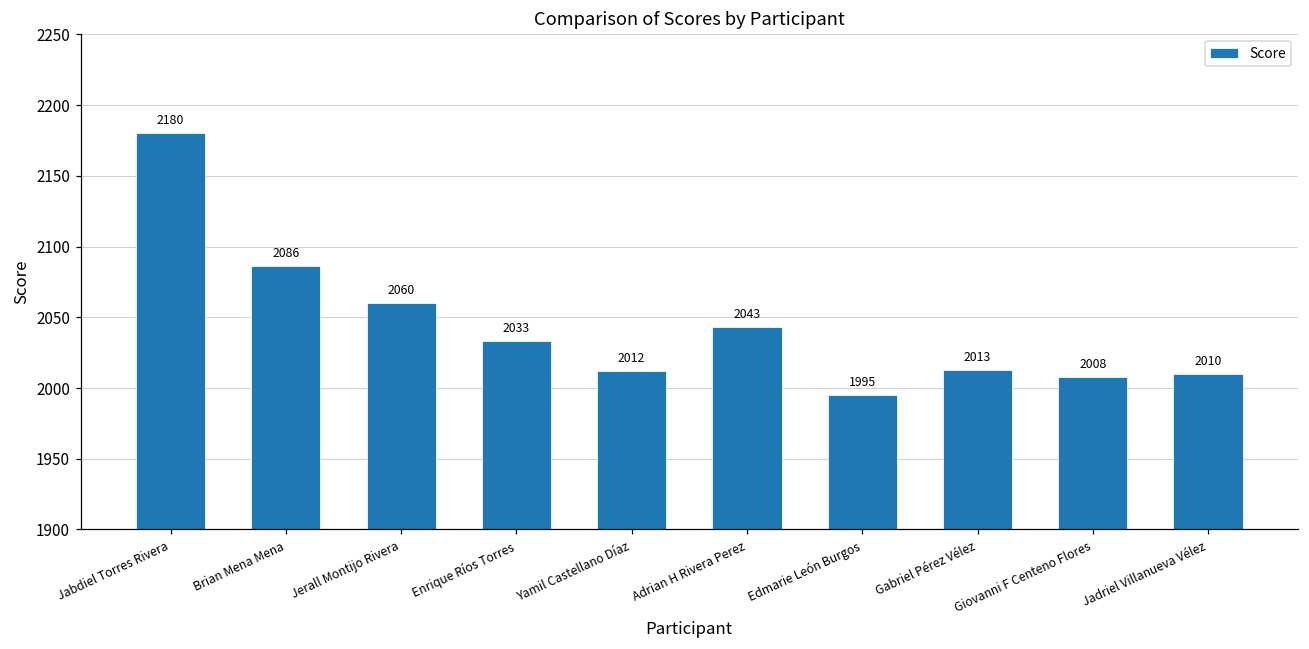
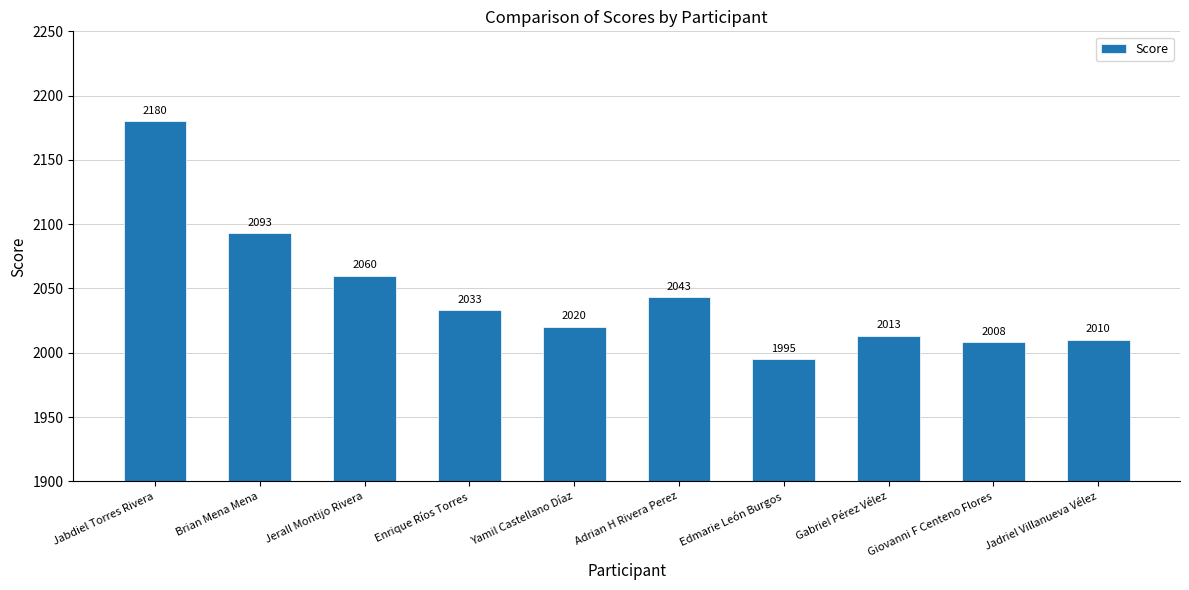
  {
    "Jabdiel Torres Rivera": 2180,
-   "Brian Mena Mena": 2086,
+   "Brian Mena Mena": 2093,
    "Jerall Montijo Rivera": 2060,
    "Enrique Ríos Torres": 2033,
-   "Yamil Castellano Díaz": 2012,
+   "Yamil Castellano Díaz": 2020,
    "Adrian H Rivera Perez": 2043,
    "Edmarie León Burgos": 1995,
    "Gabriel Pérez Vélez": 2013,
    "Giovanni F Centeno Flores": 2008,
    "Jadriel Villanueva Vélez": 2010
  }
